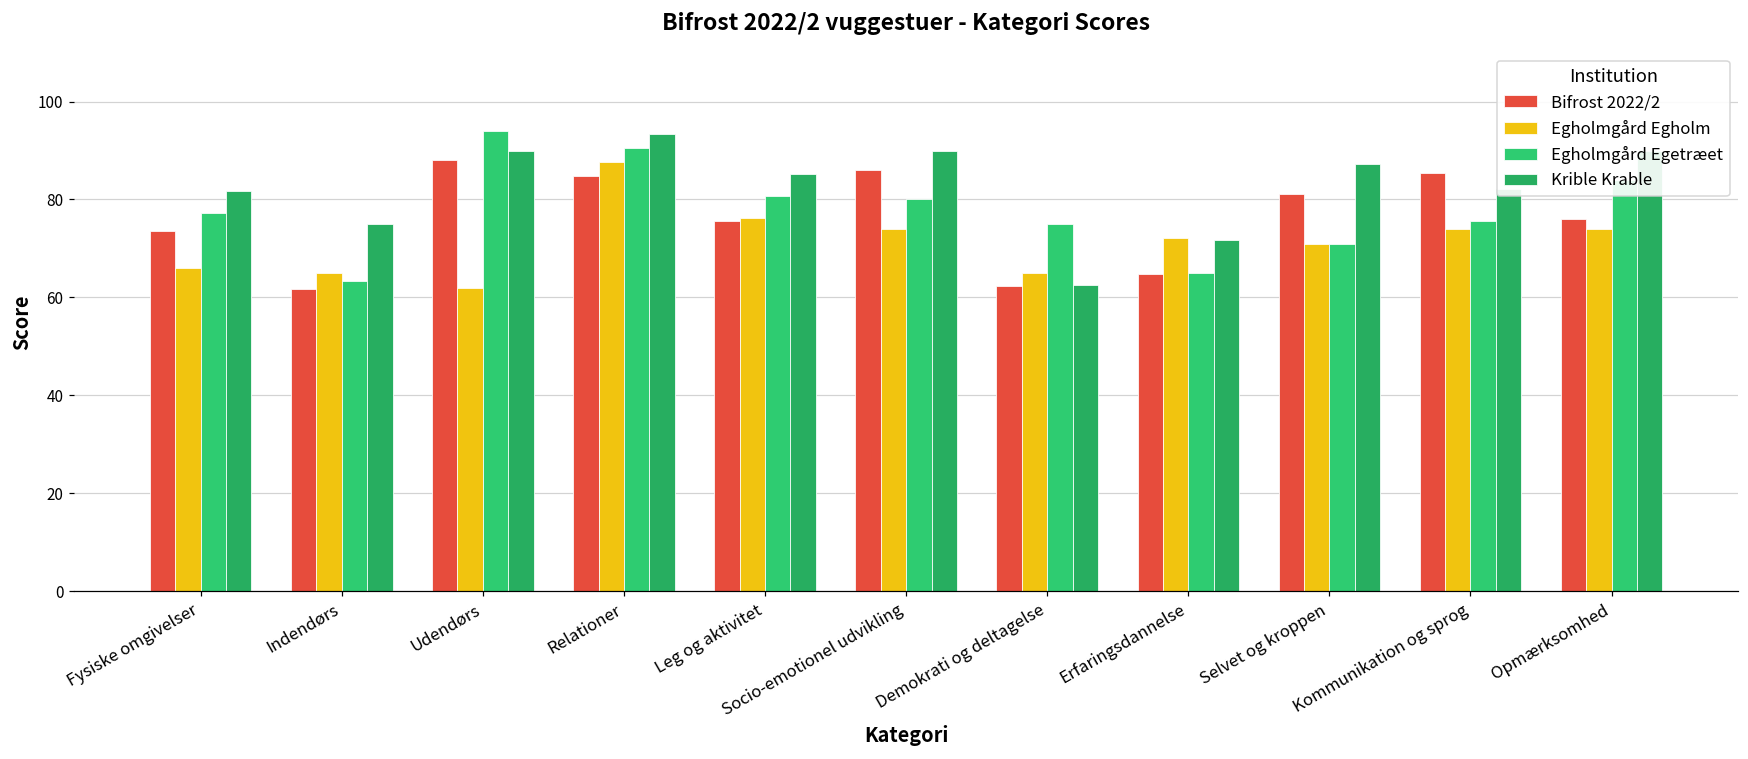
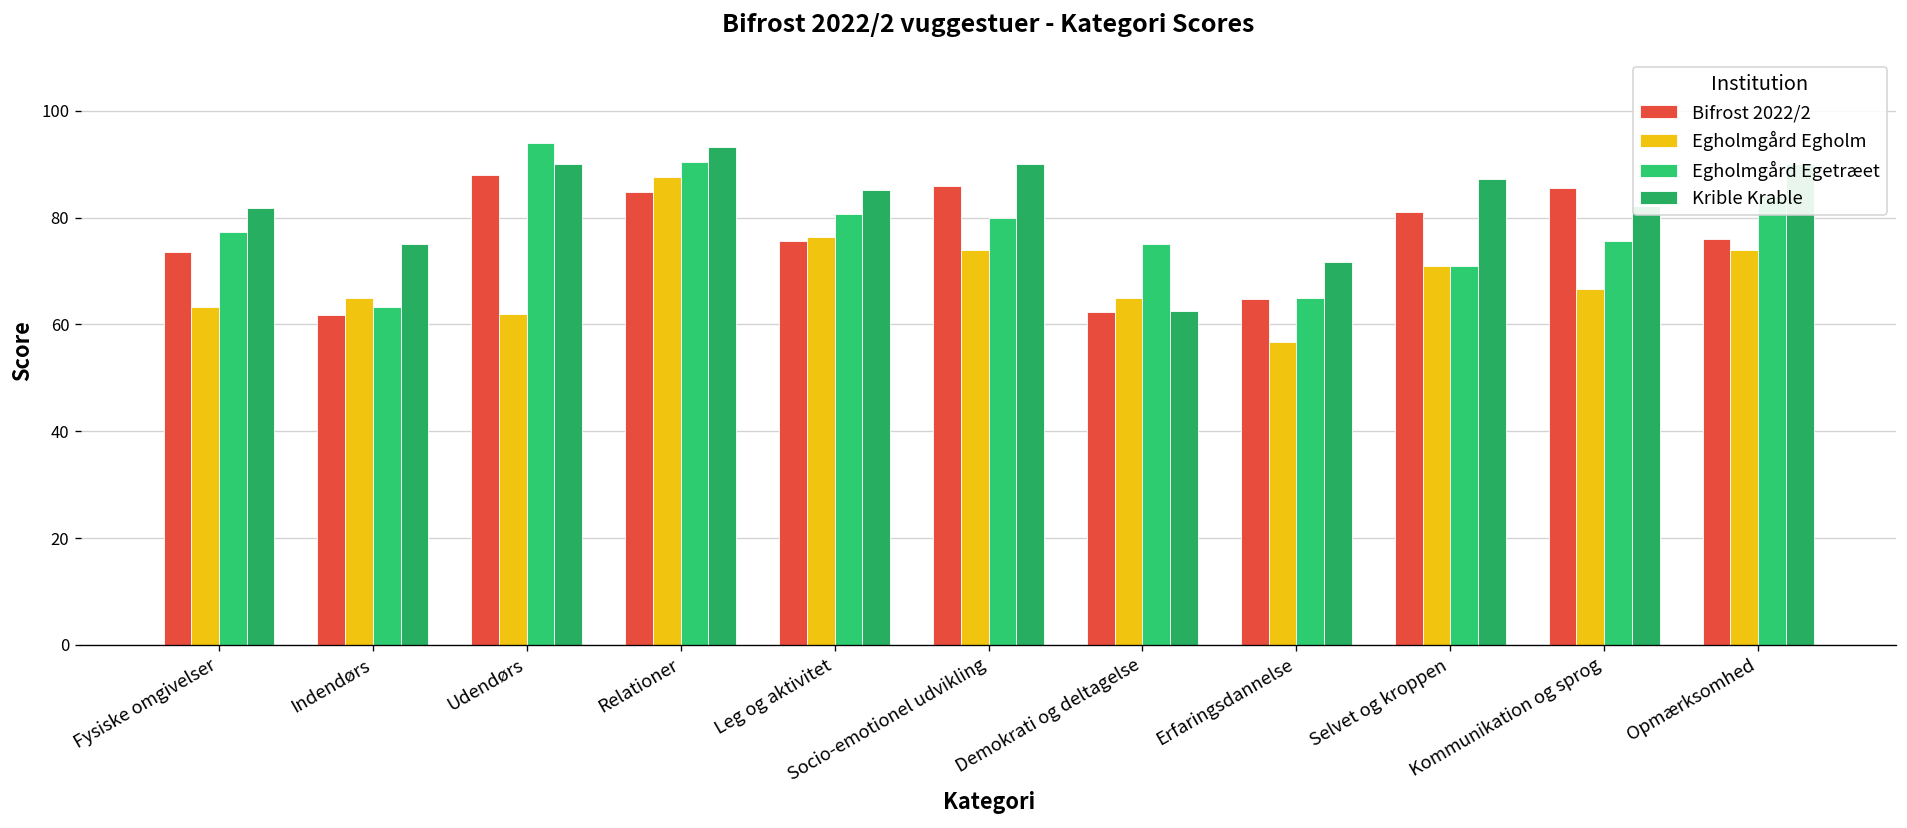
  {
    "Bifrost 2022/2": {
      "Fysiske omgivelser": 74,
      "Indendørs": 62,
      "Udendørs": 88,
      "Relationer": 85,
      "Leg og aktivitet": 76,
      "Socio-emotionel udvikling": 86,
      "Demokrati og deltagelse": 62,
      "Erfaringsdannelse": 65,
      "Selvet og kroppen": 81,
      "Kommunikation og sprog": 86,
      "Opmærksomhed": 76
    },
    "Egholmgård Egholm": {
-     "Fysiske omgivelser": 66,
+     "Fysiske omgivelser": 63,
      "Indendørs": 65,
      "Udendørs": 62,
      "Relationer": 88,
      "Leg og aktivitet": 76,
      "Socio-emotionel udvikling": 74,
      "Demokrati og deltagelse": 65,
-     "Erfaringsdannelse": 72,
+     "Erfaringsdannelse": 57,
      "Selvet og kroppen": 71,
-     "Kommunikation og sprog": 74,
+     "Kommunikation og sprog": 67,
      "Opmærksomhed": 74
    }
  }
